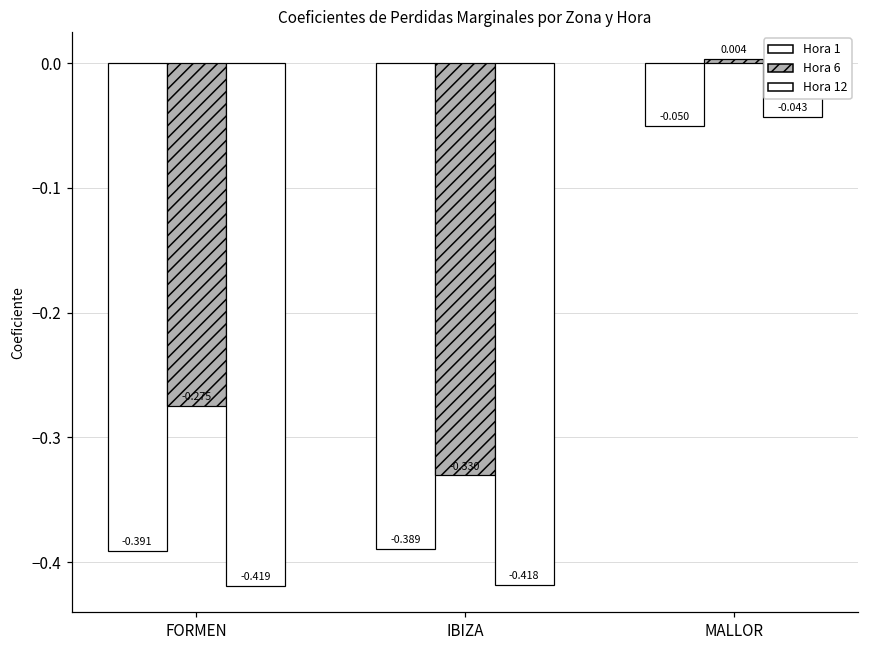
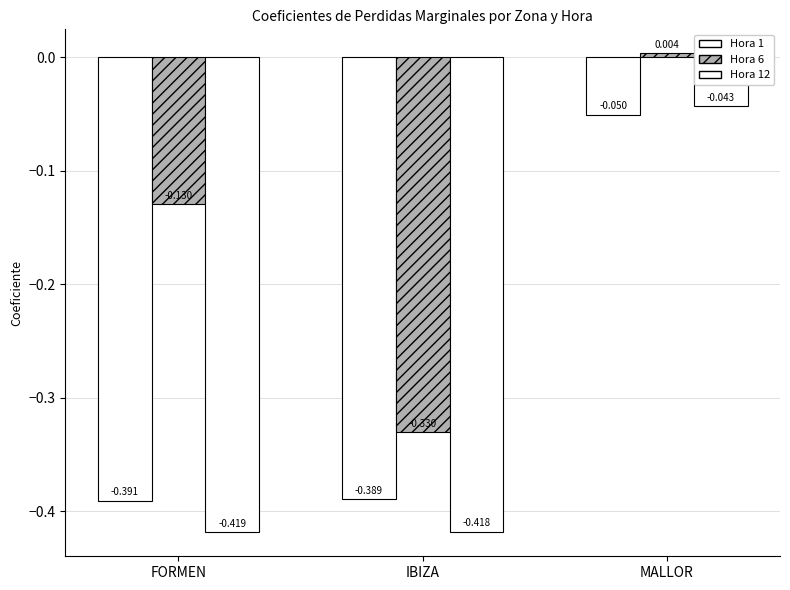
  {
    "Hora 6": {
-     "FORMEN": -0.275,
+     "FORMEN": -0.130,
      "IBIZA": -0.330,
      "MALLOR": 0.004
    }
  }
